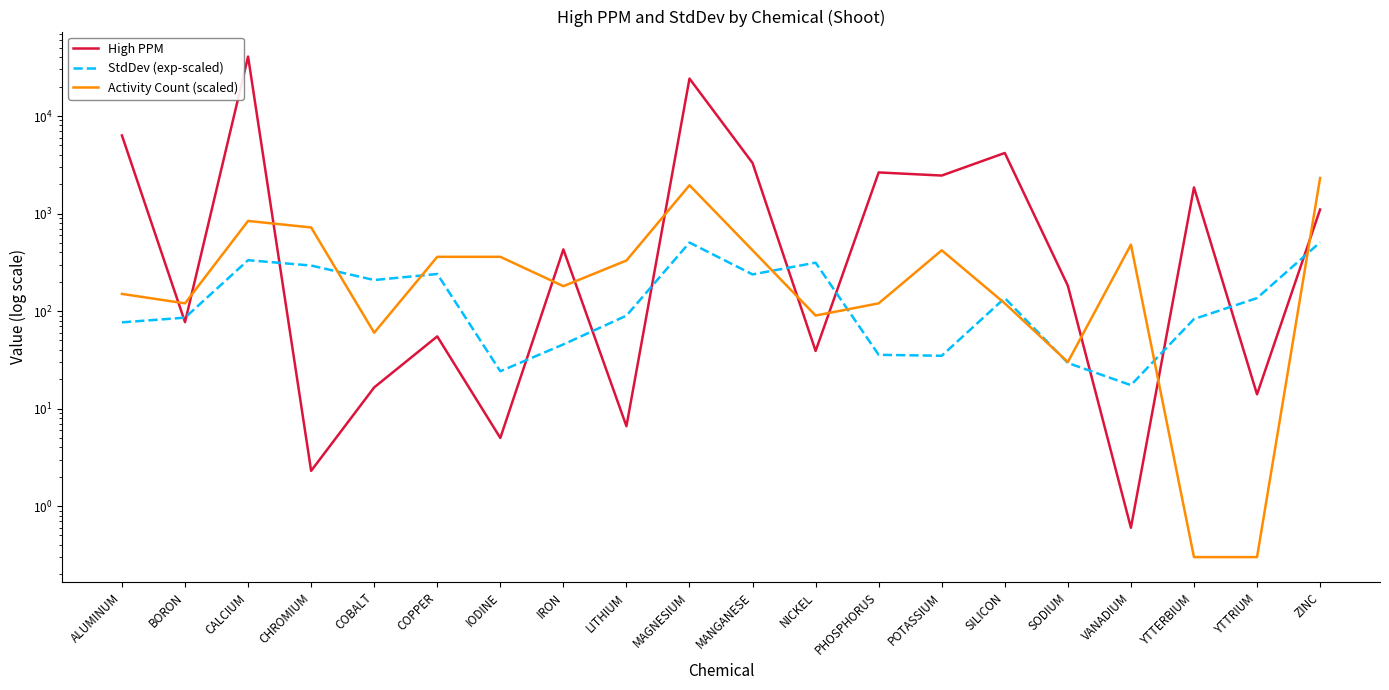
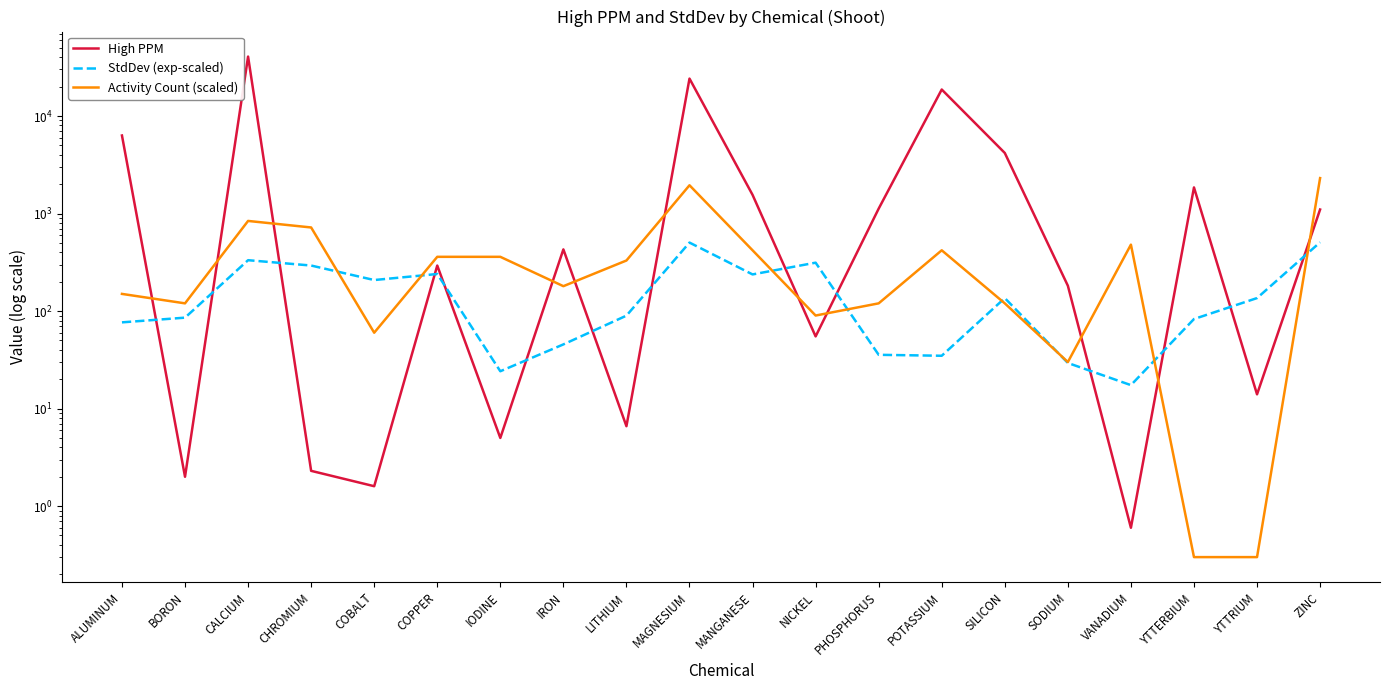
  {
    "High PPM": {
      "ALUMINUM": 6000,
-     "BORON": 80,
+     "BORON": 2,
      "CALCIUM": 41000,
      "CHROMIUM": 2.3,
-     "COBALT": 17,
-     "COPPER": 60,
+     "COBALT": 1.6,
+     "COPPER": 290,
      "IODINE": 5,
      "IRON": 400,
      "LITHIUM": 7,
      "MAGNESIUM": 24000,
-     "MANGANESE": 3300,
-     "NICKEL": 39,
-     "PHOSPHORUS": 2600,
-     "POTASSIUM": 2500,
+     "MANGANESE": 1600,
+     "NICKEL": 60,
+     "PHOSPHORUS": 1100,
+     "POTASSIUM": 19000,
      "SILICON": 4200,
      "SODIUM": 180,
      "VANADIUM": 0.6,
      "YTTERBIUM": 1900,
      "YTTRIUM": 14,
      "ZINC": 1100
    },
    "StdDev (exp-scaled)": {
      "ALUMINUM": 80,
      "BORON": 90,
      "CALCIUM": 330,
      "CHROMIUM": 290,
      "COBALT": 210,
      "COPPER": 240,
      "IODINE": 24,
      "IRON": 50,
      "LITHIUM": 90,
      "MAGNESIUM": 500,
      "MANGANESE": 240,
      "NICKEL": 310,
      "PHOSPHORUS": 36,
      "POTASSIUM": 35,
      "SILICON": 140,
      "VANADIUM": 17,
      "YTTERBIUM": 80,
      "YTTRIUM": 140,
      "ZINC": 500
    },
    "Activity Count (scaled)": {
      "ALUMINUM": 150,
      "BORON": 120,
      "CALCIUM": 800,
      "CHROMIUM": 700,
      "COBALT": 60,
      "COPPER": 360,
      "IODINE": 360,
      "IRON": 180,
      "LITHIUM": 330,
      "MAGNESIUM": 2000,
      "MANGANESE": 420,
      "NICKEL": 90,
      "PHOSPHORUS": 120,
      "POTASSIUM": 420,
      "SILICON": 120,
      "VANADIUM": 500,
      "YTTERBIUM": 0.3,
      "YTTRIUM": 0.3,
      "ZINC": 2300
    }
  }
